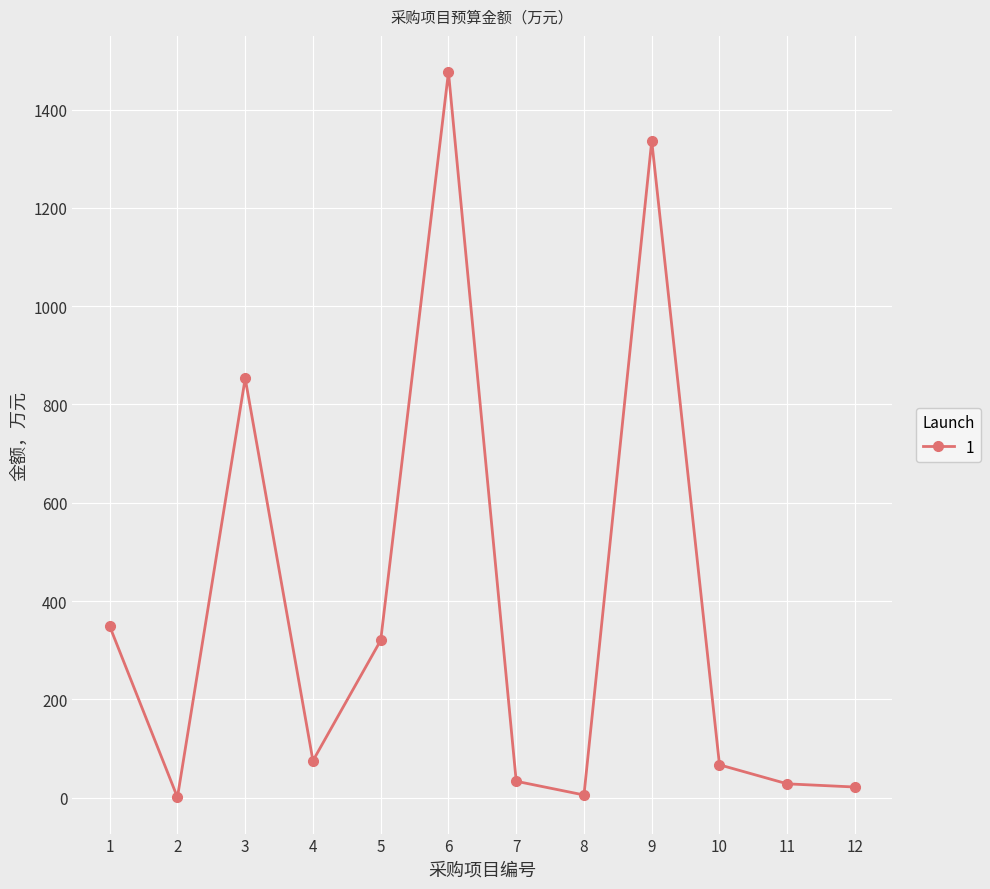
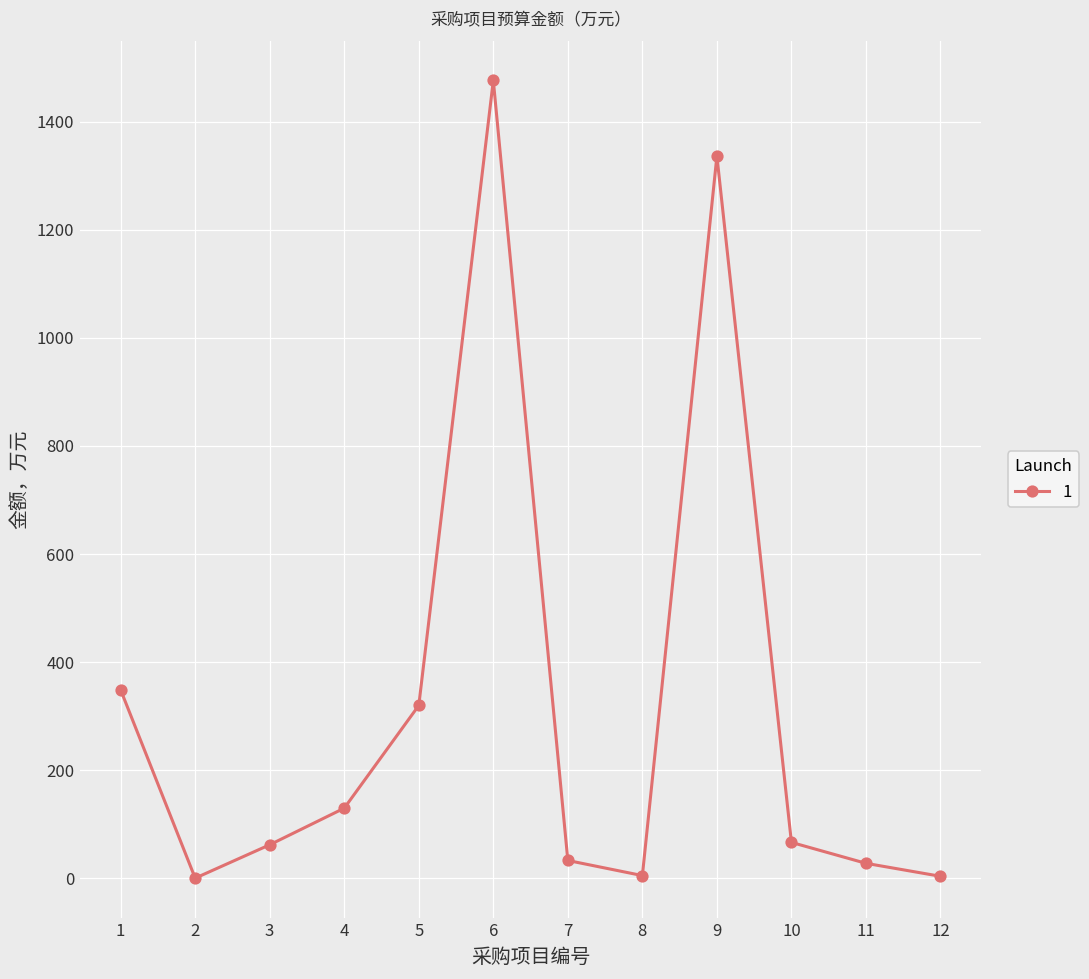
  {
    "1": 350,
    "2": 0,
-   "3": 850,
-   "4": 80,
+   "3": 60,
+   "4": 130,
    "5": 320,
    "6": 1480,
    "7": 30,
    "8": 10,
    "9": 1340,
    "10": 70,
    "11": 30,
-   "12": 20
+   "12": 0
  }
